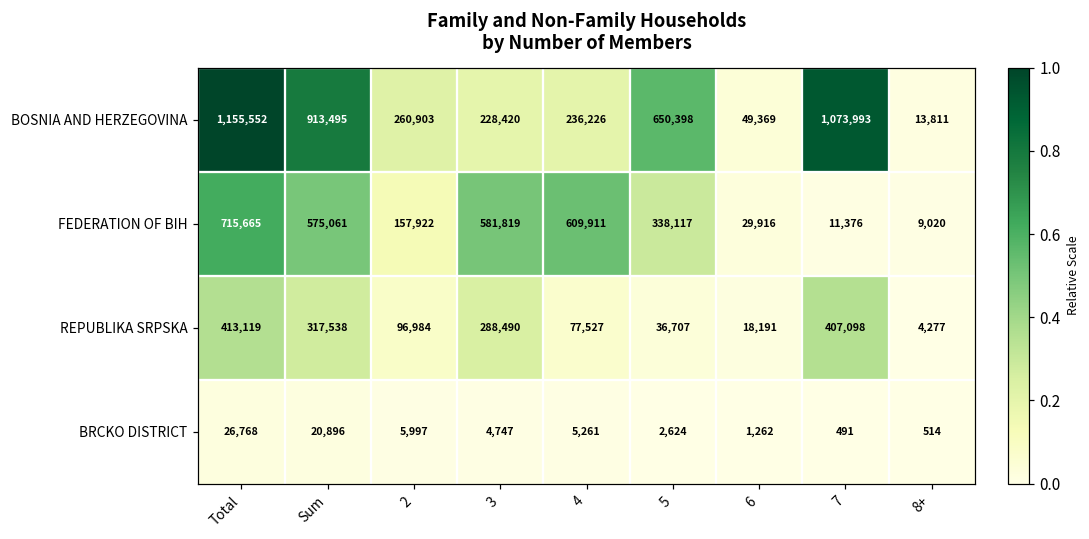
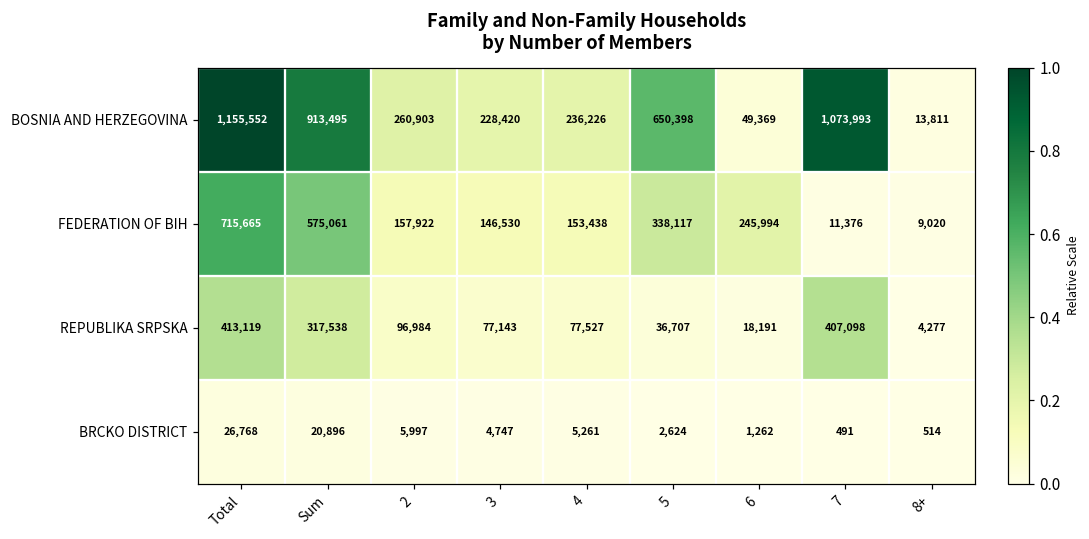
  {
    "BOSNIA AND HERZEGOVINA": {
      "Total": "1,155,552",
      "Sum": "913,495",
      "2": "260,903",
      "3": "228,420",
      "4": "236,226",
      "5": "650,398",
      "6": "49,369",
      "7": "1,073,993",
      "8+": "13,811"
    },
    "FEDERATION OF BIH": {
      "Total": "715,665",
      "Sum": "575,061",
      "2": "157,922",
-     "3": "581,819",
-     "4": "609,911",
+     "3": "146,530",
+     "4": "153,438",
      "5": "338,117",
-     "6": "29,916",
+     "6": "245,994",
      "7": "11,376",
      "8+": "9,020"
    },
    "REPUBLIKA SRPSKA": {
      "Total": "413,119",
      "Sum": "317,538",
      "2": "96,984",
-     "3": "288,490",
+     "3": "77,143",
      "4": "77,527",
      "5": "36,707",
      "6": "18,191",
      "7": "407,098",
      "8+": "4,277"
    },
    "BRCKO DISTRICT": {
      "Total": "26,768",
      "Sum": "20,896",
      "2": "5,997",
      "3": "4,747",
      "4": "5,261",
      "5": "2,624",
      "6": "1,262",
      "7": "491",
      "8+": "514"
    }
  }
